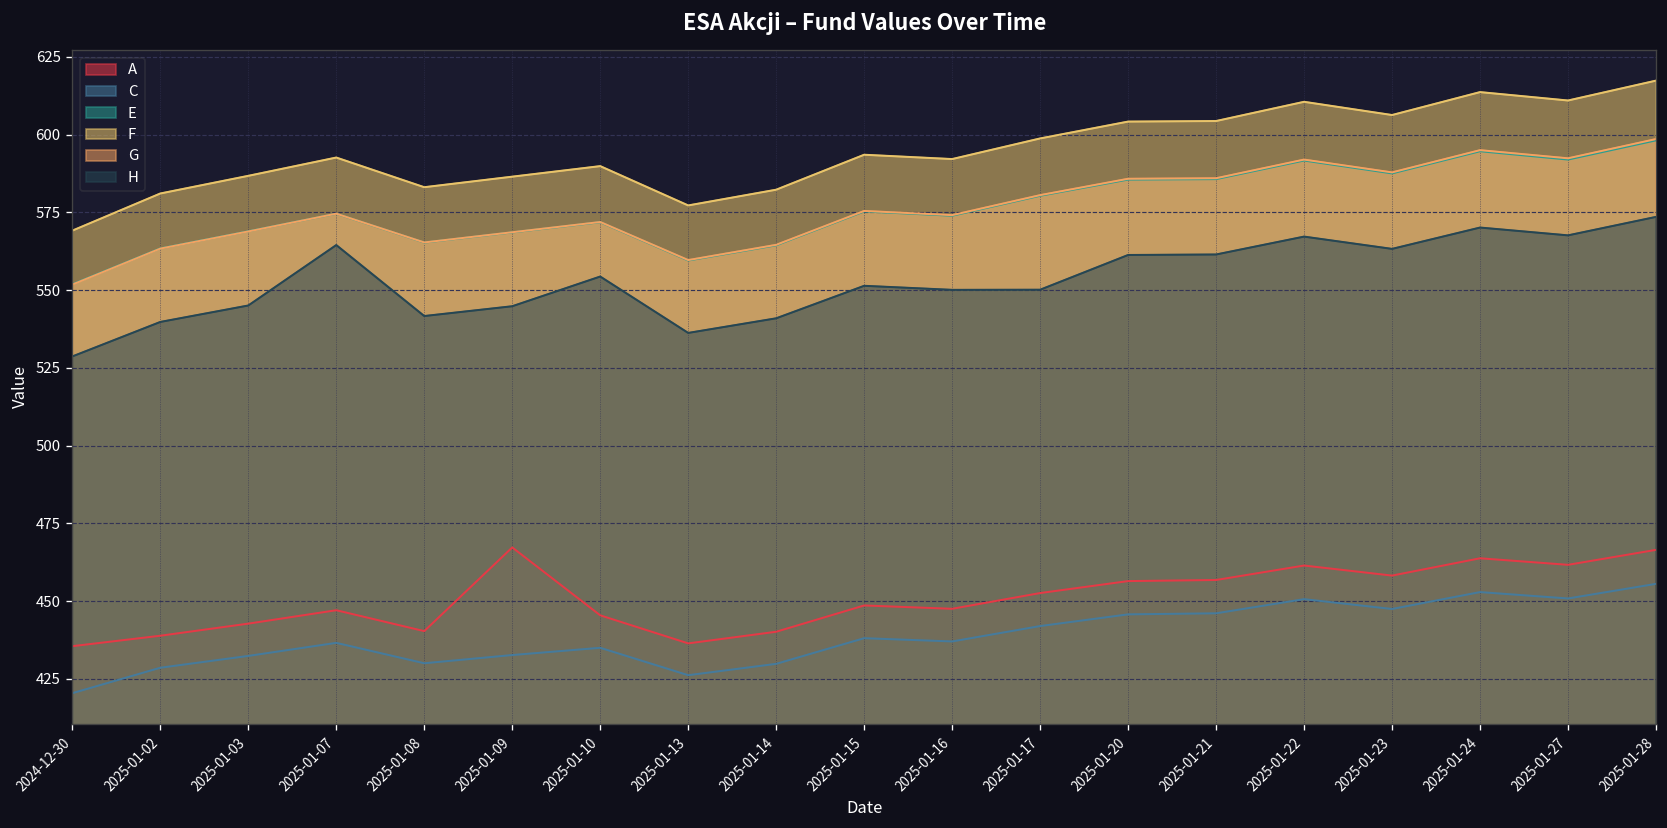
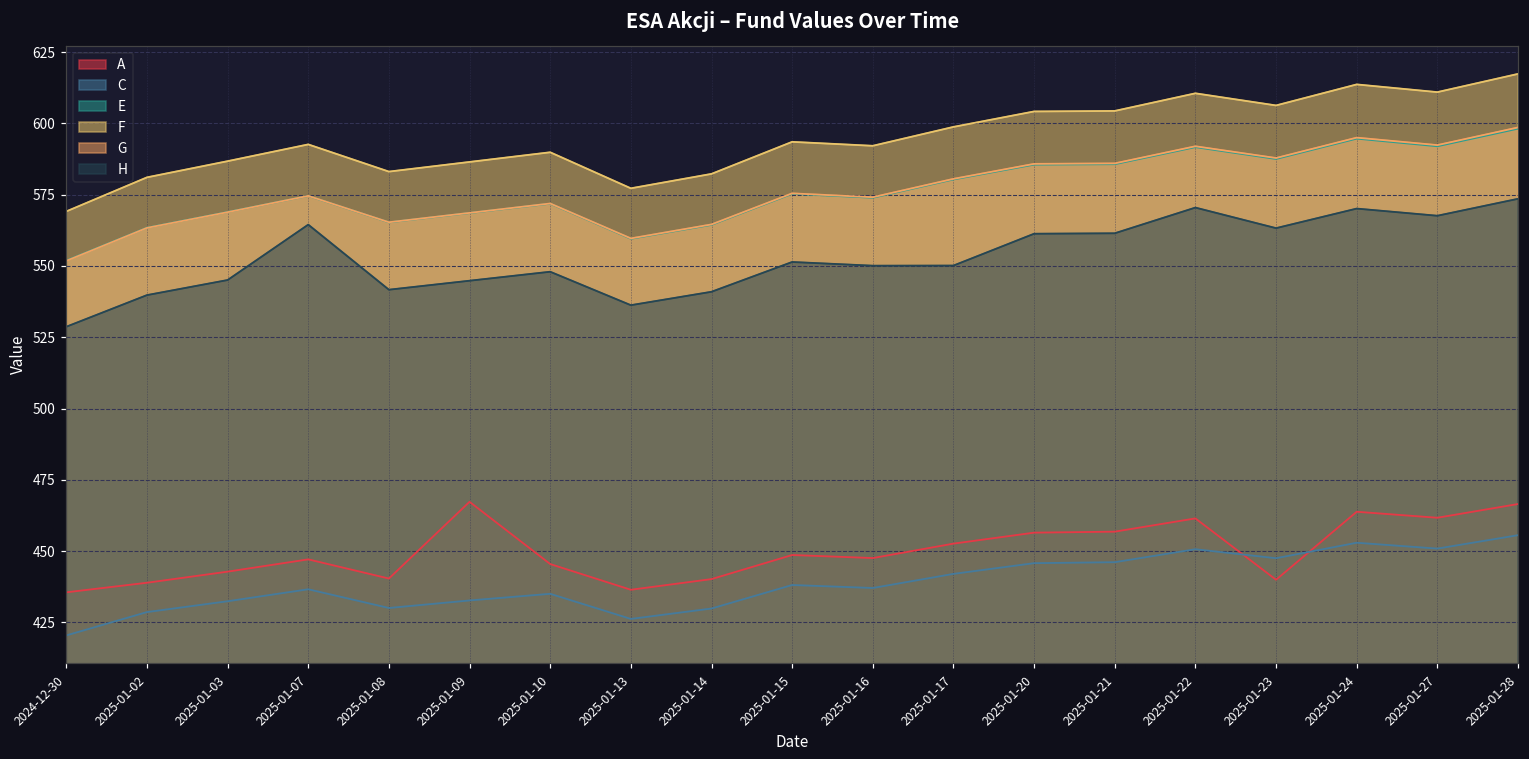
  {
    "A": {
      "2024-12-30": 436,
      "2025-01-02": 439,
      "2025-01-03": 443,
      "2025-01-07": 447,
      "2025-01-08": 440,
      "2025-01-09": 467,
      "2025-01-10": 445,
      "2025-01-13": 436,
      "2025-01-14": 440,
      "2025-01-15": 449,
      "2025-01-16": 448,
      "2025-01-17": 453,
      "2025-01-20": 456,
      "2025-01-21": 457,
      "2025-01-22": 461,
-     "2025-01-23": 458,
+     "2025-01-23": 440,
      "2025-01-24": 464,
      "2025-01-27": 462,
      "2025-01-28": 467
    },
    "H": {
      "2024-12-30": 529,
      "2025-01-02": 540,
      "2025-01-03": 545,
      "2025-01-07": 565,
      "2025-01-08": 542,
      "2025-01-09": 545,
-     "2025-01-10": 554,
+     "2025-01-10": 548,
      "2025-01-13": 536,
      "2025-01-14": 541,
      "2025-01-15": 551,
      "2025-01-16": 550,
      "2025-01-17": 550,
      "2025-01-20": 561,
      "2025-01-21": 561,
-     "2025-01-22": 567,
+     "2025-01-22": 570,
      "2025-01-23": 563,
      "2025-01-24": 570,
      "2025-01-27": 568,
      "2025-01-28": 574
    }
  }
